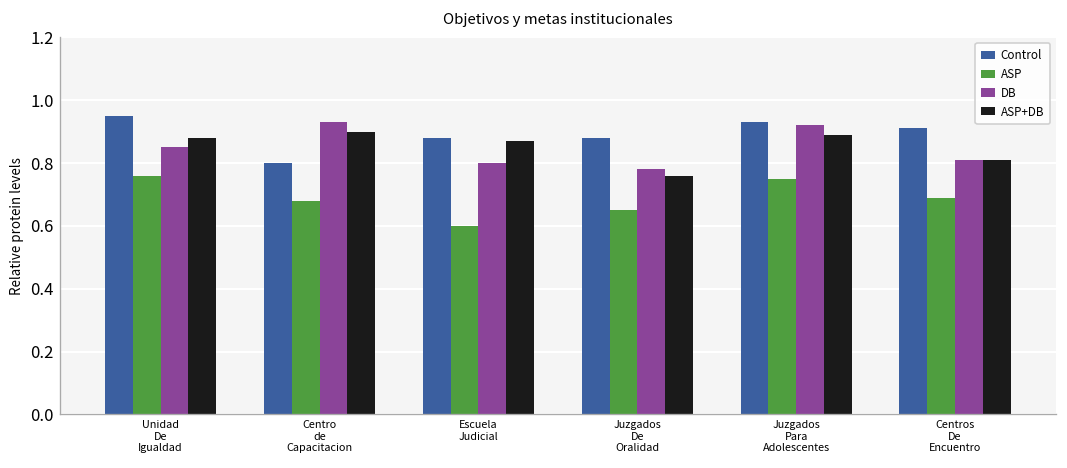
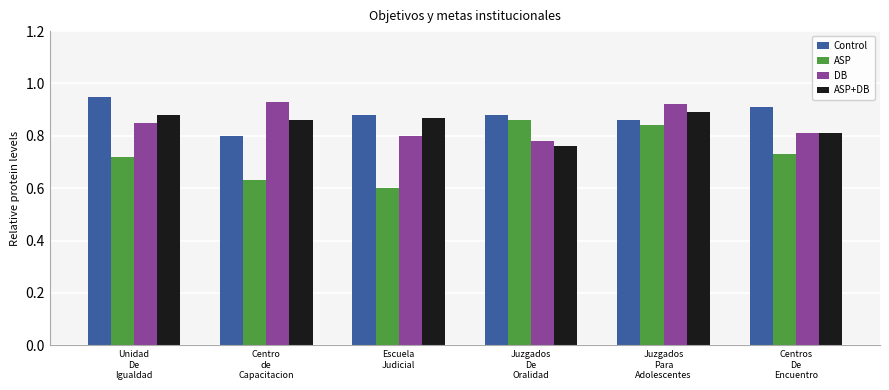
  {
    "Control": {
      "Unidad De Igualdad": 0.95,
      "Centro de Capacitacion": 0.80,
      "Escuela Judicial": 0.88,
      "Juzgados De Oralidad": 0.88,
-     "Juzgados Para Adolescentes": 0.93,
+     "Juzgados Para Adolescentes": 0.86,
      "Centros De Encuentro": 0.91
    },
    "ASP": {
-     "Unidad De Igualdad": 0.76,
-     "Centro de Capacitacion": 0.68,
+     "Unidad De Igualdad": 0.72,
+     "Centro de Capacitacion": 0.63,
      "Escuela Judicial": 0.60,
-     "Juzgados De Oralidad": 0.65,
-     "Juzgados Para Adolescentes": 0.75,
-     "Centros De Encuentro": 0.69
+     "Juzgados De Oralidad": 0.86,
+     "Juzgados Para Adolescentes": 0.84,
+     "Centros De Encuentro": 0.73
    },
    "DB": {
      "Unidad De Igualdad": 0.85,
      "Centro de Capacitacion": 0.93,
      "Escuela Judicial": 0.80,
      "Juzgados De Oralidad": 0.78,
      "Juzgados Para Adolescentes": 0.92,
      "Centros De Encuentro": 0.81
    },
    "ASP+DB": {
      "Unidad De Igualdad": 0.88,
-     "Centro de Capacitacion": 0.90,
+     "Centro de Capacitacion": 0.86,
      "Escuela Judicial": 0.87,
      "Juzgados De Oralidad": 0.76,
      "Juzgados Para Adolescentes": 0.89,
      "Centros De Encuentro": 0.81
    }
  }
